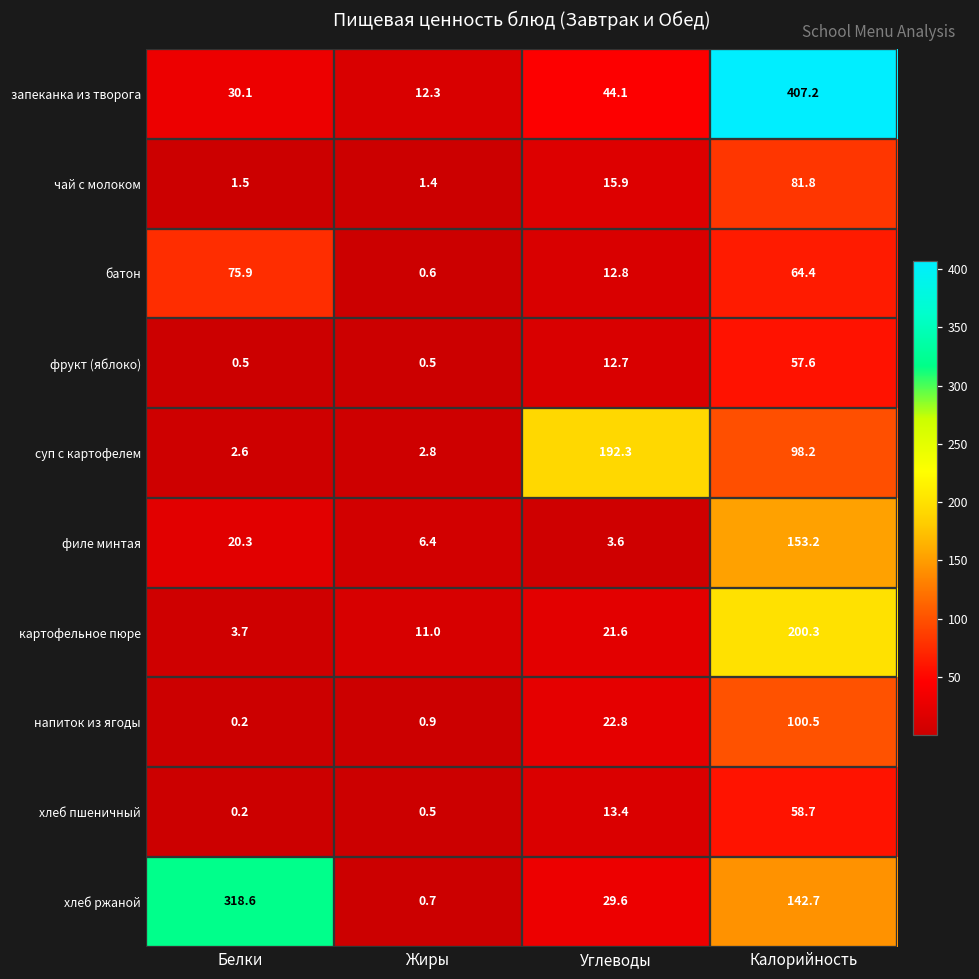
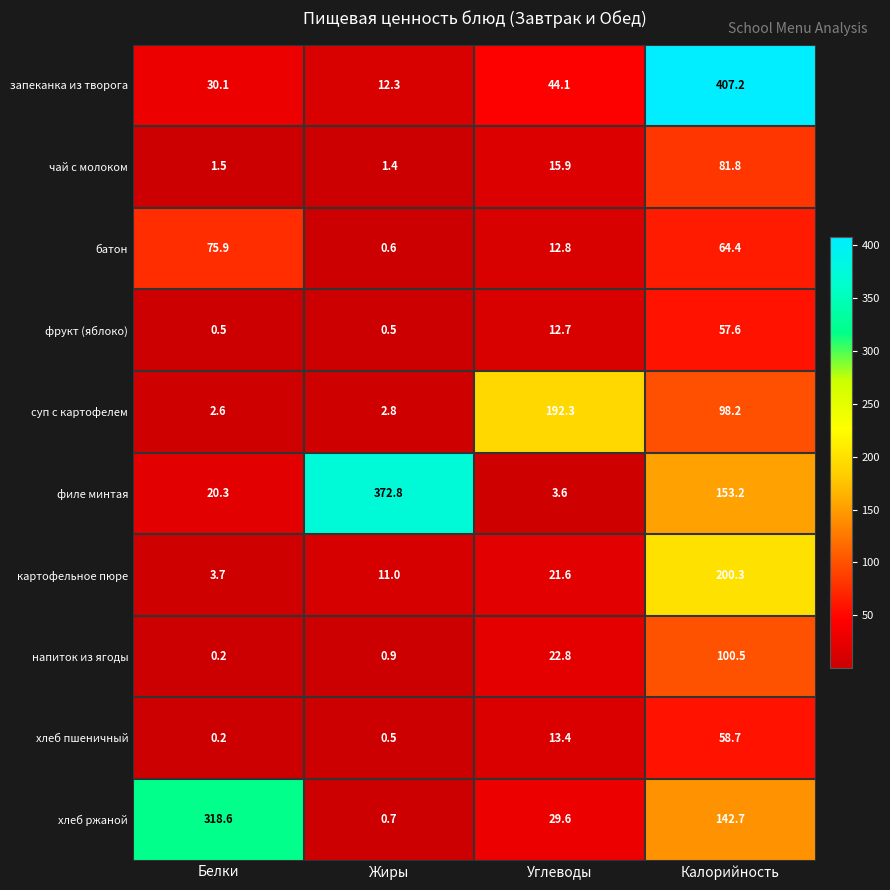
  {
    "запеканка из творога": {
      "Белки": 30.1,
      "Жиры": 12.3,
      "Углеводы": 44.1,
      "Калорийность": 407.2
    },
    "чай с молоком": {
      "Белки": 1.5,
      "Жиры": 1.4,
      "Углеводы": 15.9,
      "Калорийность": 81.8
    },
    "батон": {
      "Белки": 75.9,
      "Жиры": 0.6,
      "Углеводы": 12.8,
      "Калорийность": 64.4
    },
    "фрукт (яблоко)": {
      "Белки": 0.5,
      "Жиры": 0.5,
      "Углеводы": 12.7,
      "Калорийность": 57.6
    },
    "суп с картофелем": {
      "Белки": 2.6,
      "Жиры": 2.8,
      "Углеводы": 192.3,
      "Калорийность": 98.2
    },
    "филе минтая": {
      "Белки": 20.3,
-     "Жиры": 6.4,
+     "Жиры": 372.8,
      "Углеводы": 3.6,
      "Калорийность": 153.2
    },
    "картофельное пюре": {
      "Белки": 3.7,
      "Жиры": 11.0,
      "Углеводы": 21.6,
      "Калорийность": 200.3
    },
    "напиток из ягоды": {
      "Белки": 0.2,
      "Жиры": 0.9,
      "Углеводы": 22.8,
      "Калорийность": 100.5
    },
    "хлеб пшеничный": {
      "Белки": 0.2,
      "Жиры": 0.5,
      "Углеводы": 13.4,
      "Калорийность": 58.7
    },
    "хлеб ржаной": {
      "Белки": 318.6,
      "Жиры": 0.7,
      "Углеводы": 29.6,
      "Калорийность": 142.7
    }
  }
